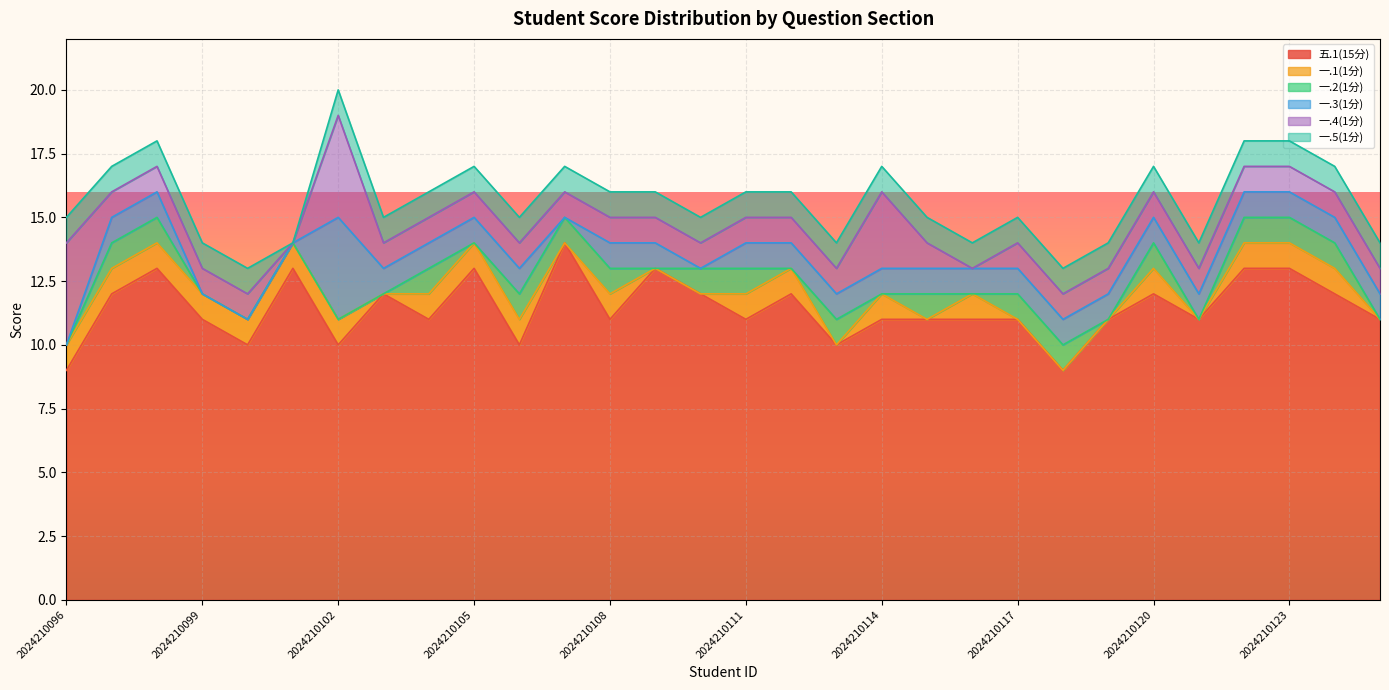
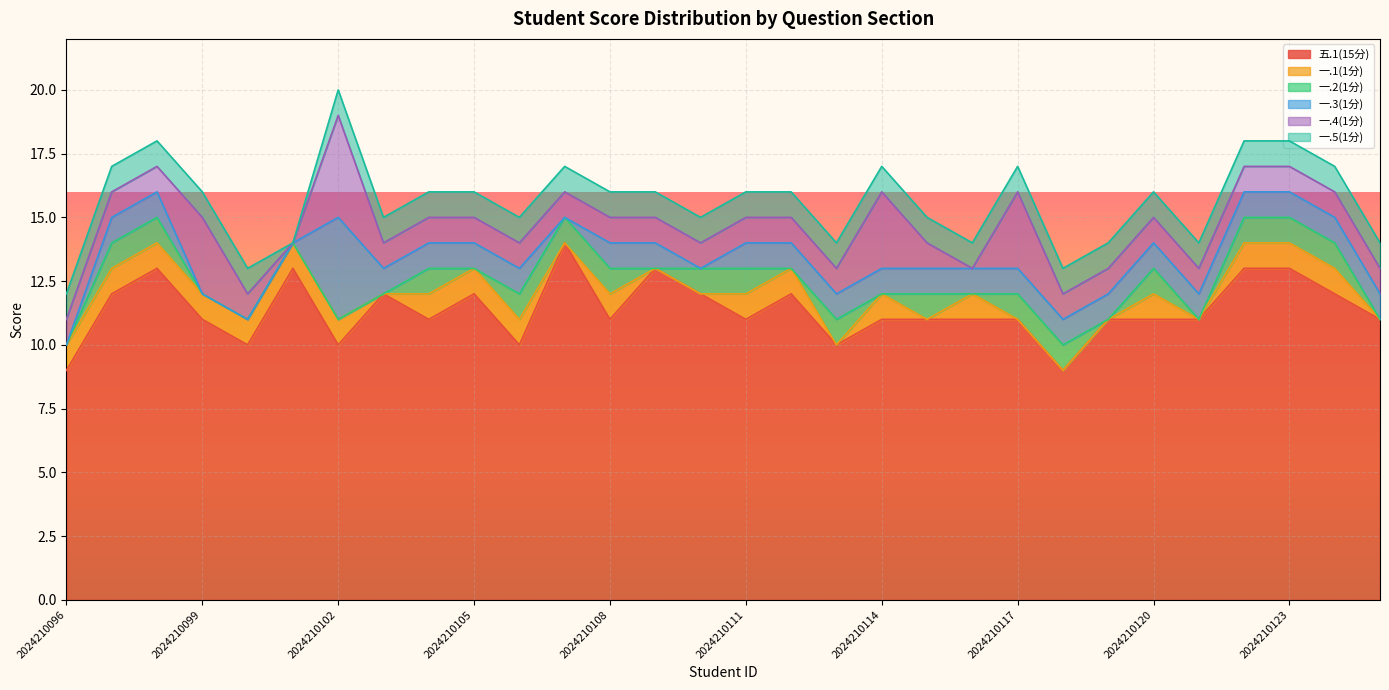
  {
    "五.1(15分)": {
      "2024210096": 9,
      "2024210099": 11,
      "2024210102": 10,
-     "2024210105": 13,
+     "2024210105": 12,
      "2024210108": 11,
      "2024210111": 11,
      "2024210114": 11,
-     "2024210120": 12,
+     "2024210120": 11,
      "2024210123": 13
    },
    "一.1(1分)": {
      "2024210108": 12,
      "2024210111": 12,
      "2024210123": 14
    },
    "一.3(1分)": {
      "2024210102": 4,
      "2024210105": 1,
      "2024210108": 1,
      "2024210111": 1,
      "2024210114": 1,
      "2024210117": 1,
      "2024210120": 1,
      "2024210123": 1
    },
    "一.4(1分)": {
-     "2024210096": 4,
-     "2024210099": 1,
+     "2024210096": 1,
+     "2024210099": 3,
      "2024210102": 4,
      "2024210105": 1,
      "2024210108": 1,
      "2024210111": 1,
      "2024210114": 3,
-     "2024210117": 1,
+     "2024210117": 3,
      "2024210120": 1,
      "2024210123": 1
    }
  }
